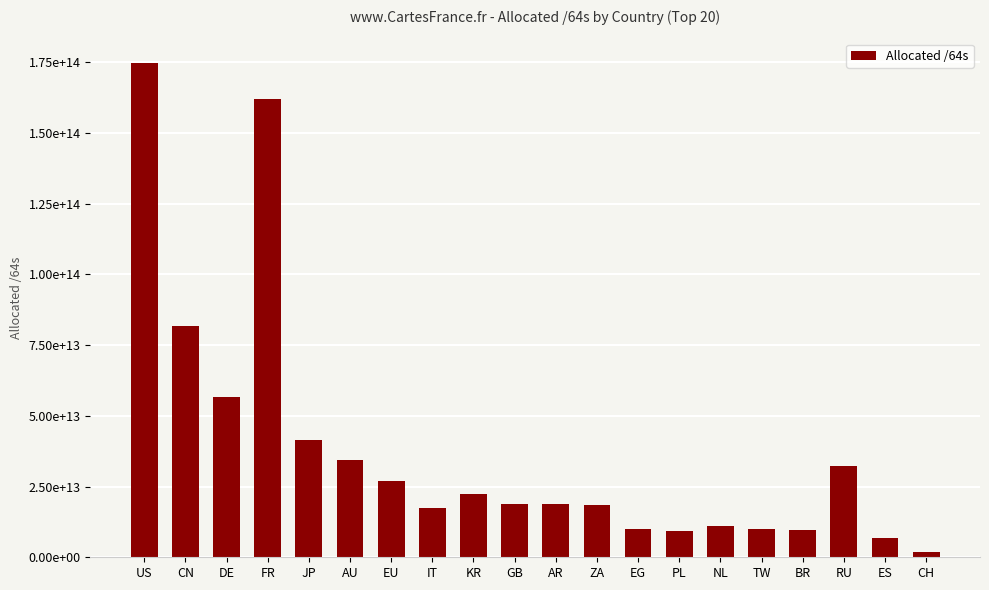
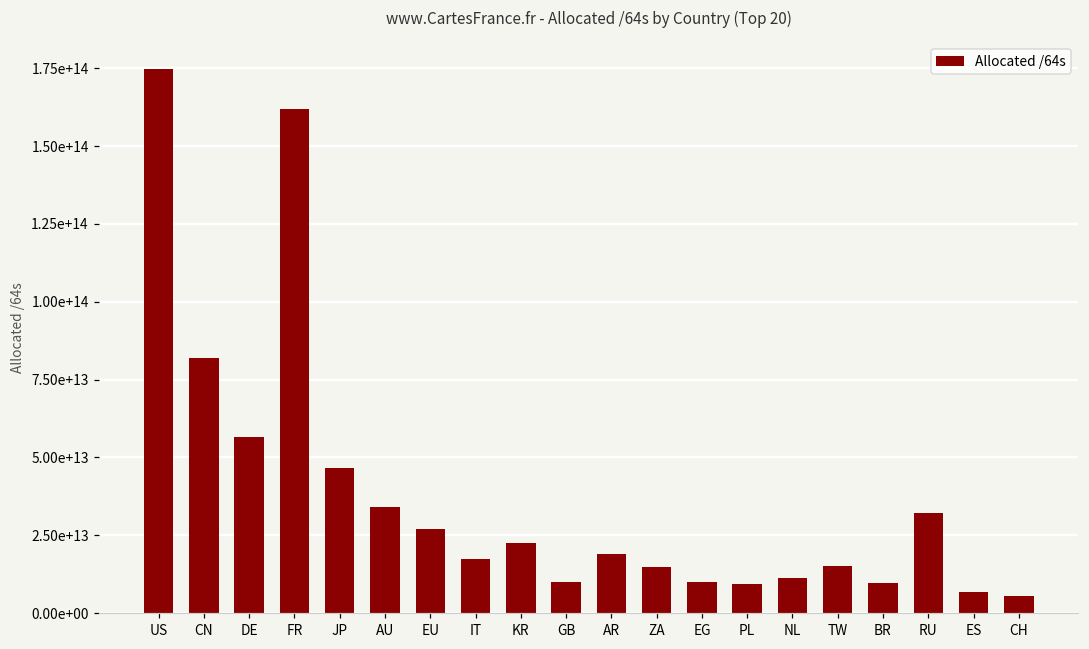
  {
    "US": 175000000000000,
    "CN": 82000000000000,
    "DE": 57000000000000,
    "FR": 162000000000000,
-   "JP": 41000000000000,
+   "JP": 46000000000000,
    "AU": 34000000000000,
    "EU": 27000000000000,
    "IT": 17000000000000,
    "KR": 23000000000000,
-   "GB": 19000000000000,
+   "GB": 10000000000000,
    "AR": 19000000000000,
-   "ZA": 19000000000000,
+   "ZA": 15000000000000,
    "EG": 10000000000000,
    "PL": 9000000000000,
    "NL": 11000000000000,
-   "TW": 10000000000000,
+   "TW": 15000000000000,
    "BR": 10000000000000,
    "RU": 32000000000000,
    "ES": 7000000000000,
-   "CH": 2000000000000
+   "CH": 5000000000000
  }
